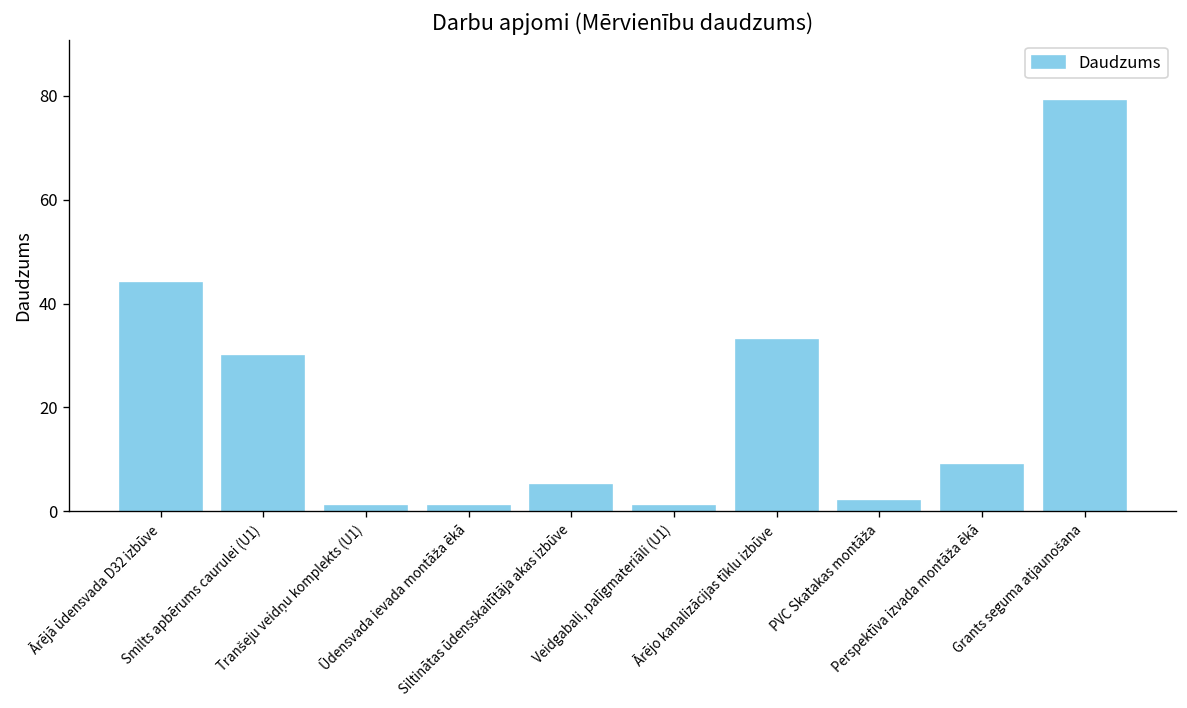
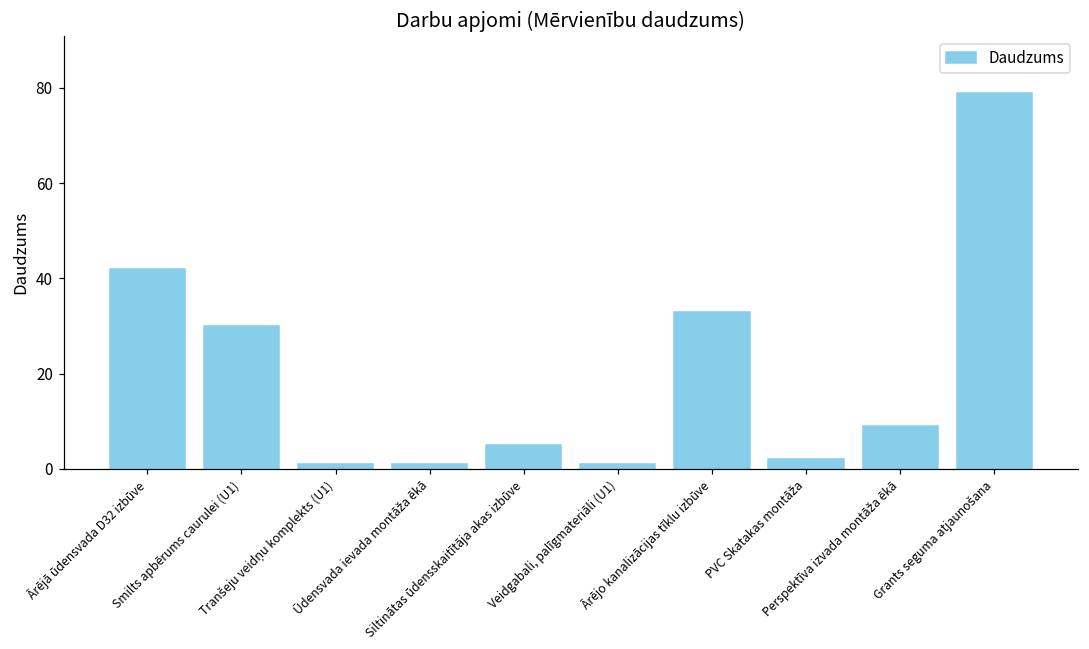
  {
-   "Ārējā ūdensvada D32 izbūve": 44,
+   "Ārējā ūdensvada D32 izbūve": 42,
    "Smilts apbērums caurulei (U1)": 30,
    "Tranšeju veidņu komplekts (U1)": 1,
    "Ūdensvada ievada montāža ēkā": 1,
    "Siltinātas ūdensskaitītāja akas izbūve": 5,
    "Veidgabali, palīgmateriāli (U1)": 1,
    "Ārējo kanalizācijas tīklu izbūve": 33,
    "PVC Skatakas montāža": 2,
    "Perspektīva izvada montāža ēkā": 9,
    "Grants seguma atjaunošana": 79
  }
